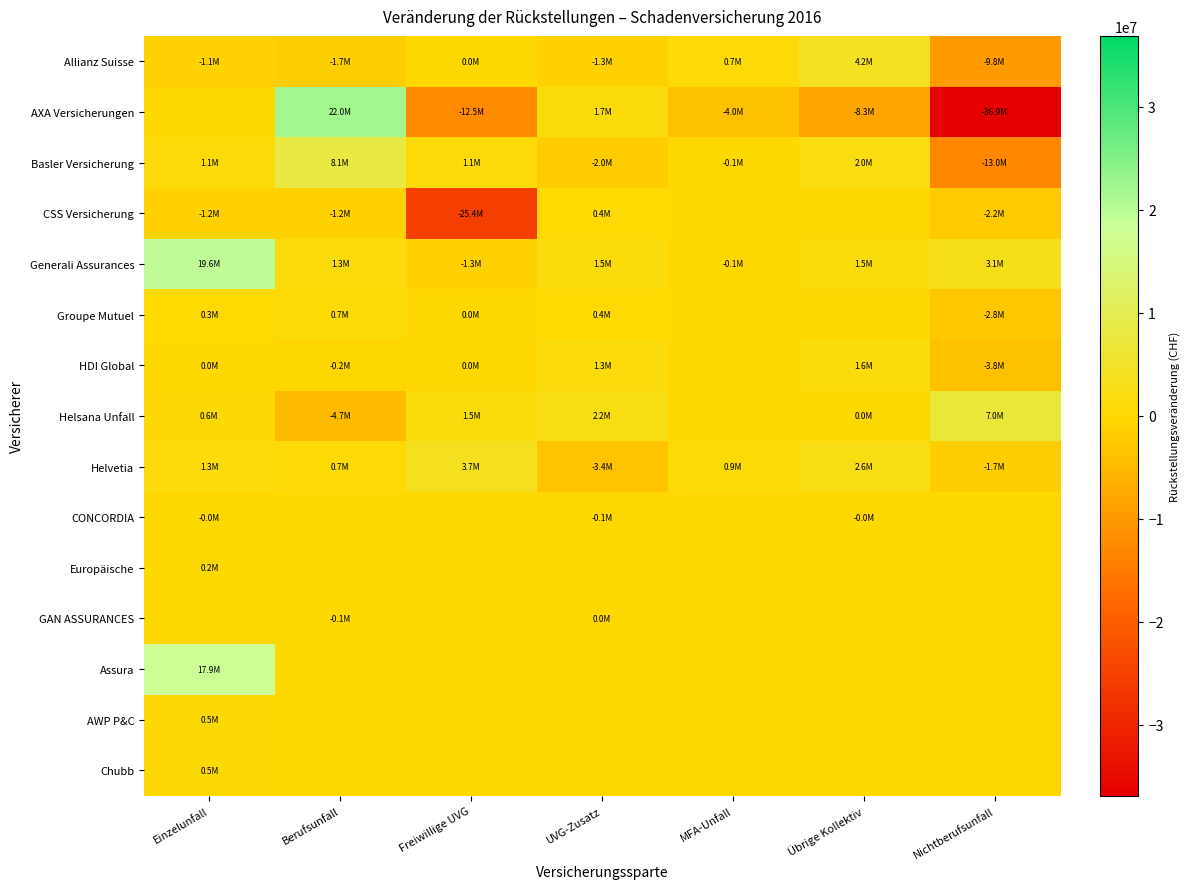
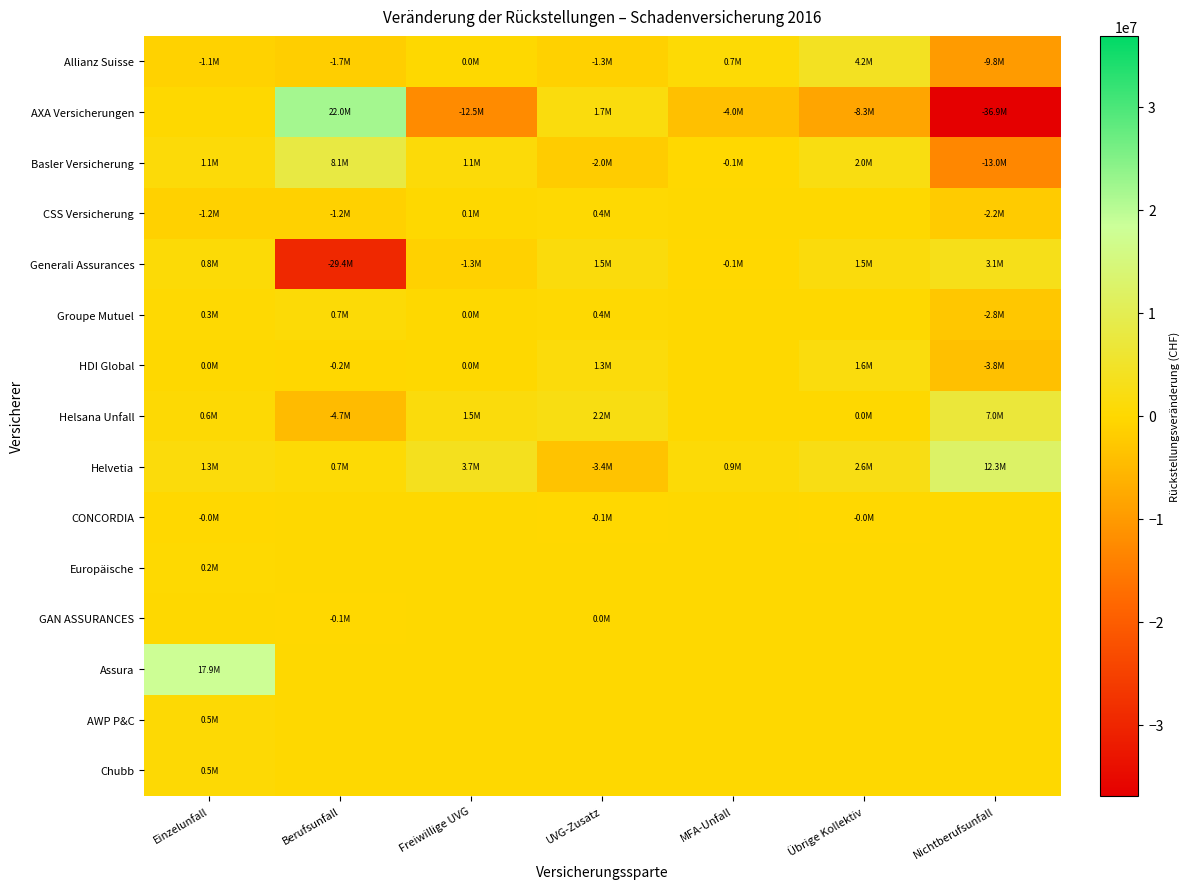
  {
    "Allianz Suisse": {
      "Einzelunfall": "-1.1M",
      "Berufsunfall": "-1.7M",
      "Freiwillige UVG": "0.0M",
      "UVG-Zusatz": "-1.3M",
      "MFA-Unfall": "0.7M",
      "Übrige Kollektiv": "4.2M",
      "Nichtberufsunfall": "-9.8M"
    },
    "AXA Versicherungen": {
      "Berufsunfall": "22.0M",
      "Freiwillige UVG": "-12.5M",
      "UVG-Zusatz": "1.7M",
      "MFA-Unfall": "-4.0M",
      "Übrige Kollektiv": "-8.3M",
      "Nichtberufsunfall": "-36.9M"
    },
    "Basler Versicherung": {
      "Einzelunfall": "1.1M",
      "Berufsunfall": "8.1M",
      "Freiwillige UVG": "1.1M",
      "UVG-Zusatz": "-2.0M",
      "MFA-Unfall": "-0.1M",
      "Übrige Kollektiv": "2.0M",
      "Nichtberufsunfall": "-13.0M"
    },
    "CSS Versicherung": {
      "Einzelunfall": "-1.2M",
      "Berufsunfall": "-1.2M",
-     "Freiwillige UVG": "-25.4M",
+     "Freiwillige UVG": "0.1M",
      "UVG-Zusatz": "0.4M",
      "Nichtberufsunfall": "-2.2M"
    },
    "Generali Assurances": {
-     "Einzelunfall": "19.6M",
-     "Berufsunfall": "1.3M",
+     "Einzelunfall": "0.8M",
+     "Berufsunfall": "-29.4M",
      "Freiwillige UVG": "-1.3M",
      "UVG-Zusatz": "1.5M",
      "MFA-Unfall": "-0.1M",
      "Übrige Kollektiv": "1.5M",
      "Nichtberufsunfall": "3.1M"
    },
    "Groupe Mutuel": {
      "Einzelunfall": "0.3M",
      "Berufsunfall": "0.7M",
      "Freiwillige UVG": "0.0M",
      "UVG-Zusatz": "0.4M",
      "Nichtberufsunfall": "-2.8M"
    },
    "HDI Global": {
      "Einzelunfall": "0.0M",
      "Berufsunfall": "-0.2M",
      "Freiwillige UVG": "0.0M",
      "UVG-Zusatz": "1.3M",
      "Übrige Kollektiv": "1.6M",
      "Nichtberufsunfall": "-3.8M"
    },
    "Helsana Unfall": {
      "Einzelunfall": "0.6M",
      "Berufsunfall": "-4.7M",
      "Freiwillige UVG": "1.5M",
      "UVG-Zusatz": "2.2M",
      "Übrige Kollektiv": "0.0M",
      "Nichtberufsunfall": "7.0M"
    },
    "Helvetia": {
      "Einzelunfall": "1.3M",
      "Berufsunfall": "0.7M",
      "Freiwillige UVG": "3.7M",
      "UVG-Zusatz": "-3.4M",
      "MFA-Unfall": "0.9M",
      "Übrige Kollektiv": "2.6M",
-     "Nichtberufsunfall": "-1.7M"
+     "Nichtberufsunfall": "12.3M"
    },
    "CONCORDIA": {
      "Einzelunfall": "-0.0M",
      "UVG-Zusatz": "-0.1M",
      "Übrige Kollektiv": "-0.0M"
    },
    "Europäische": {
      "Einzelunfall": "0.2M"
    },
    "GAN ASSURANCES": {
      "Berufsunfall": "-0.1M",
      "UVG-Zusatz": "0.0M"
    },
    "Assura": {
      "Einzelunfall": "17.9M"
    },
    "AWP P&C": {
      "Einzelunfall": "0.5M"
    },
    "Chubb": {
      "Einzelunfall": "0.5M"
    }
  }
